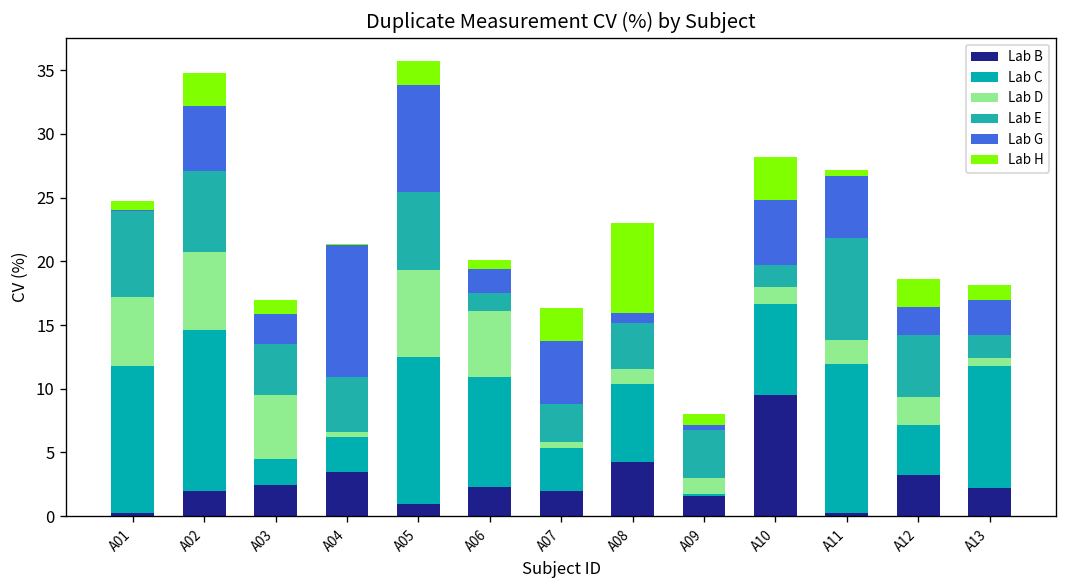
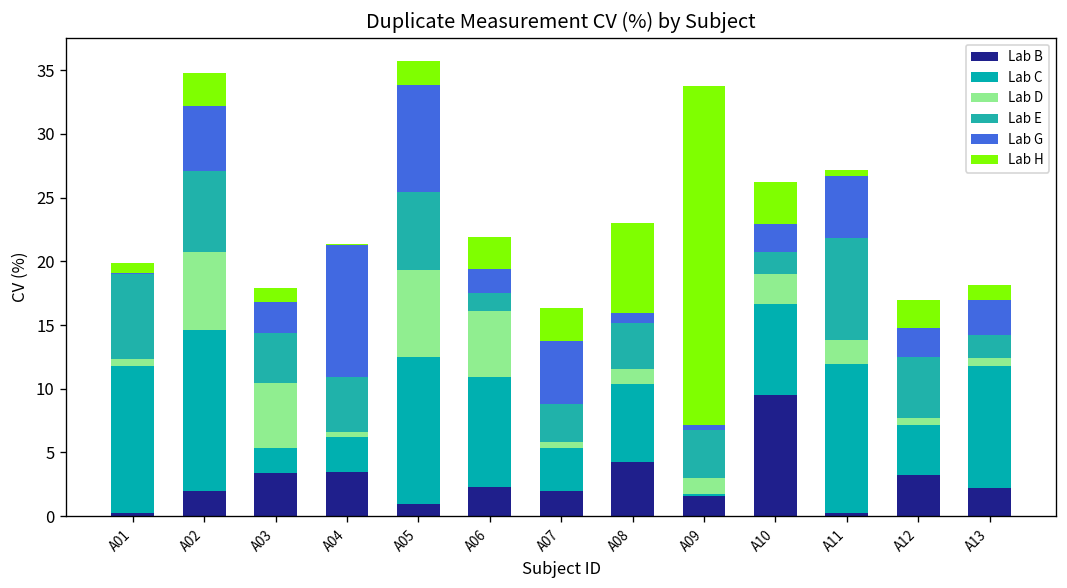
  {
    "Lab B": {
      "A02": 2.0,
-     "A03": 2.5,
+     "A03": 3.4,
      "A04": 3.5,
      "A05": 1.0,
      "A06": 2.3,
      "A07": 1.9,
      "A08": 4.2,
      "A09": 1.6,
      "A10": 9.5,
      "A11": 0.2,
      "A12": 3.2,
      "A13": 2.2
    },
    "Lab D": {
-     "A01": 5.4,
+     "A01": 0.5,
      "A02": 6.1,
      "A03": 5.1,
      "A04": 0.4,
      "A05": 6.8,
      "A06": 5.2,
      "A07": 0.5,
      "A08": 1.2,
      "A09": 1.2,
-     "A10": 1.4,
+     "A10": 2.4,
      "A11": 1.9,
-     "A12": 2.2,
+     "A12": 0.6,
      "A13": 0.6
    },
    "Lab G": {
      "A02": 5.1,
      "A03": 2.4,
      "A04": 10.3,
      "A05": 8.4,
      "A06": 1.9,
      "A07": 4.9,
      "A08": 0.8,
      "A09": 0.4,
-     "A10": 5.1,
+     "A10": 2.2,
      "A11": 4.9,
      "A12": 2.2,
      "A13": 2.8
    },
    "Lab H": {
      "A01": 0.7,
      "A02": 2.6,
      "A03": 1.1,
      "A05": 1.9,
-     "A06": 0.7,
+     "A06": 2.5,
      "A07": 2.6,
      "A08": 7.1,
-     "A09": 0.9,
+     "A09": 26.6,
      "A10": 3.4,
      "A11": 0.4,
      "A12": 2.2,
      "A13": 1.1
    }
  }
